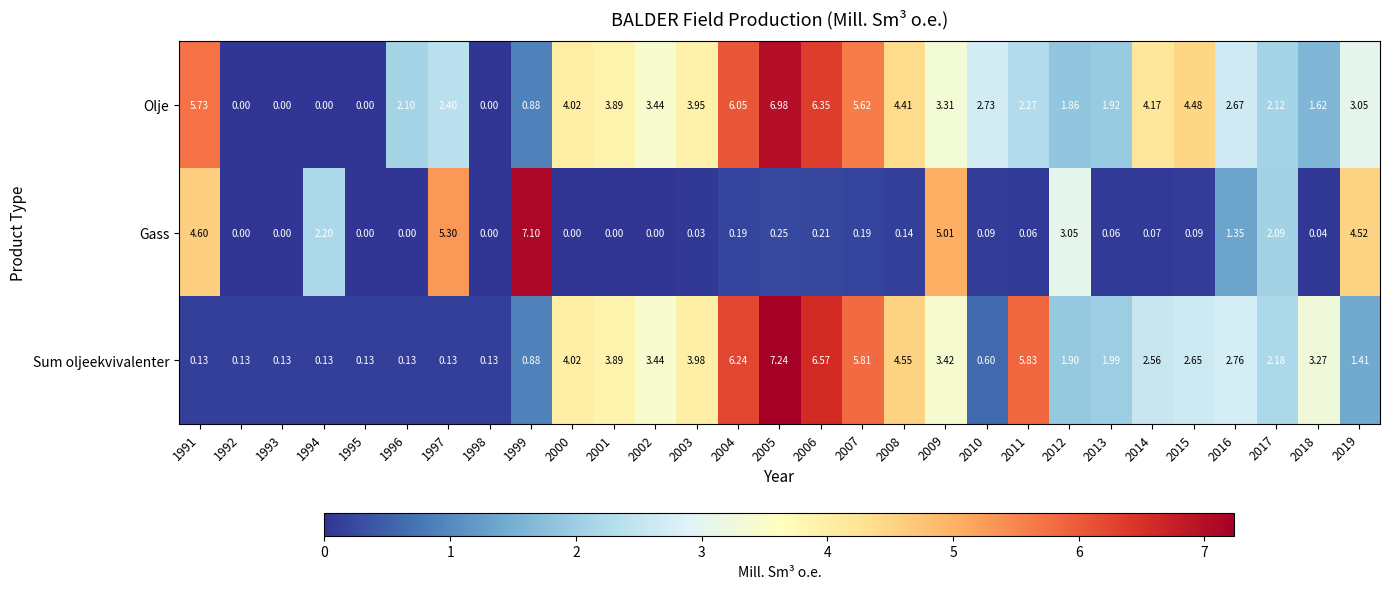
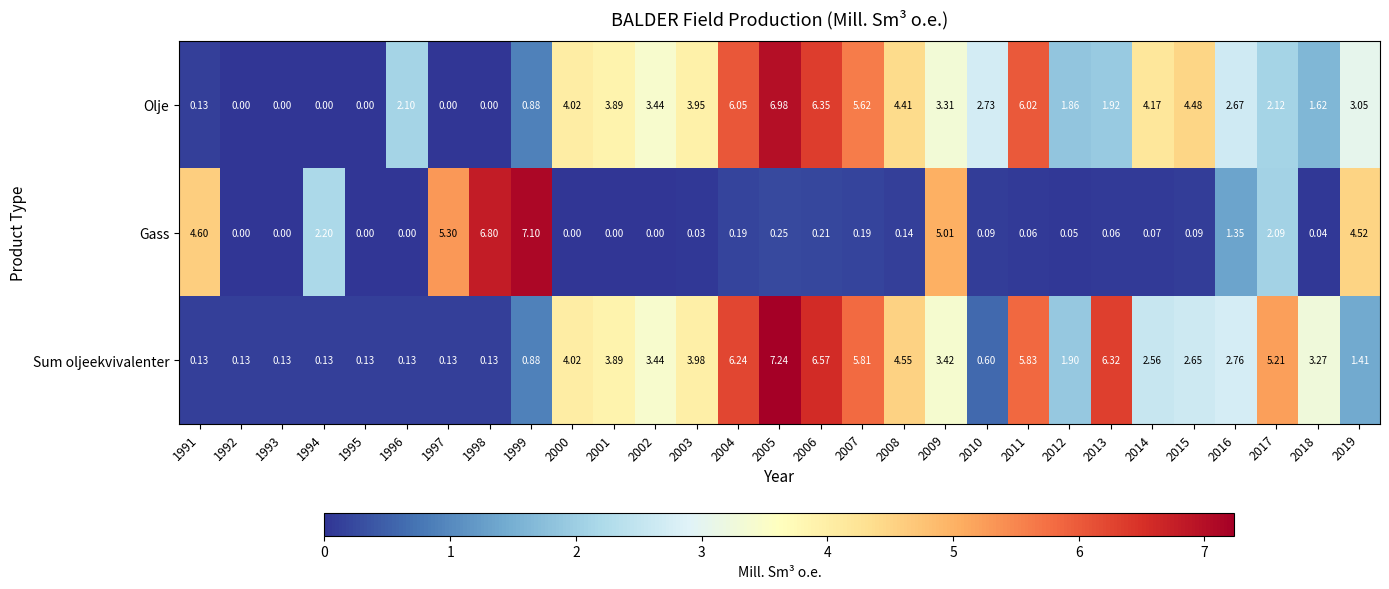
  {
    "Olje": {
-     "1991": 5.73,
+     "1991": 0.13,
      "1992": 0.00,
      "1993": 0.00,
      "1994": 0.00,
      "1995": 0.00,
      "1996": 2.10,
-     "1997": 2.40,
+     "1997": 0.00,
      "1998": 0.00,
      "1999": 0.88,
      "2000": 4.02,
      "2001": 3.89,
      "2002": 3.44,
      "2003": 3.95,
      "2004": 6.05,
      "2005": 6.98,
      "2006": 6.35,
      "2007": 5.62,
      "2008": 4.41,
      "2009": 3.31,
      "2010": 2.73,
-     "2011": 2.27,
+     "2011": 6.02,
      "2012": 1.86,
      "2013": 1.92,
      "2014": 4.17,
      "2015": 4.48,
      "2016": 2.67,
      "2017": 2.12,
      "2018": 1.62,
      "2019": 3.05
    },
    "Gass": {
      "1991": 4.60,
      "1992": 0.00,
      "1993": 0.00,
      "1994": 2.20,
      "1995": 0.00,
      "1996": 0.00,
      "1997": 5.30,
-     "1998": 0.00,
+     "1998": 6.80,
      "1999": 7.10,
      "2000": 0.00,
      "2001": 0.00,
      "2002": 0.00,
      "2003": 0.03,
      "2004": 0.19,
      "2005": 0.25,
      "2006": 0.21,
      "2007": 0.19,
      "2008": 0.14,
      "2009": 5.01,
      "2010": 0.09,
      "2011": 0.06,
-     "2012": 3.05,
+     "2012": 0.05,
      "2013": 0.06,
      "2014": 0.07,
      "2015": 0.09,
      "2016": 1.35,
      "2017": 2.09,
      "2018": 0.04,
      "2019": 4.52
    },
    "Sum oljeekvivalenter": {
      "1991": 0.13,
      "1992": 0.13,
      "1993": 0.13,
      "1994": 0.13,
      "1995": 0.13,
      "1996": 0.13,
      "1997": 0.13,
      "1998": 0.13,
      "1999": 0.88,
      "2000": 4.02,
      "2001": 3.89,
      "2002": 3.44,
      "2003": 3.98,
      "2004": 6.24,
      "2005": 7.24,
      "2006": 6.57,
      "2007": 5.81,
      "2008": 4.55,
      "2009": 3.42,
      "2010": 0.60,
      "2011": 5.83,
      "2012": 1.90,
-     "2013": 1.99,
+     "2013": 6.32,
      "2014": 2.56,
      "2015": 2.65,
      "2016": 2.76,
-     "2017": 2.18,
+     "2017": 5.21,
      "2018": 3.27,
      "2019": 1.41
    }
  }
